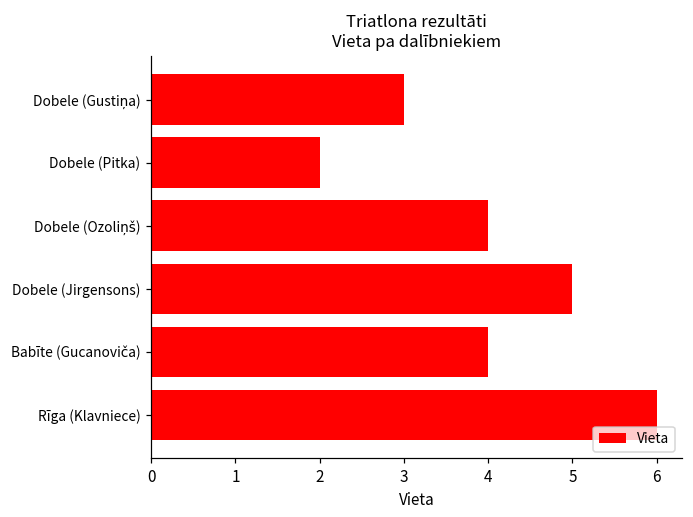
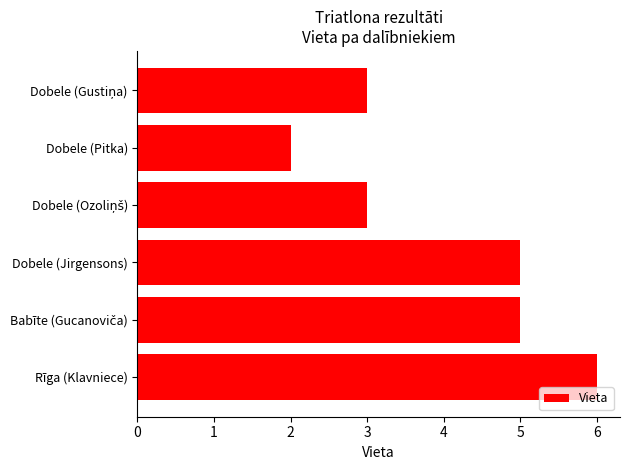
  {
    "Dobele (Gustiņa)": 3,
    "Dobele (Pitka)": 2,
-   "Dobele (Ozoliņš)": 4,
+   "Dobele (Ozoliņš)": 3,
    "Dobele (Jirgensons)": 5,
-   "Babīte (Gucanoviča)": 4,
+   "Babīte (Gucanoviča)": 5,
    "Rīga (Klavniece)": 6
  }
